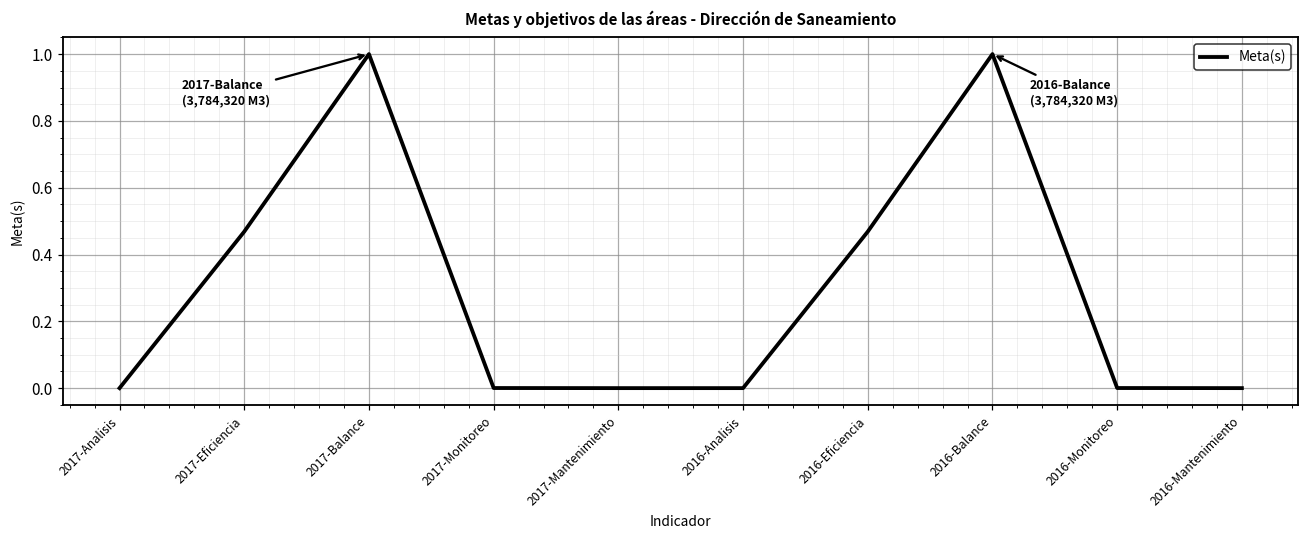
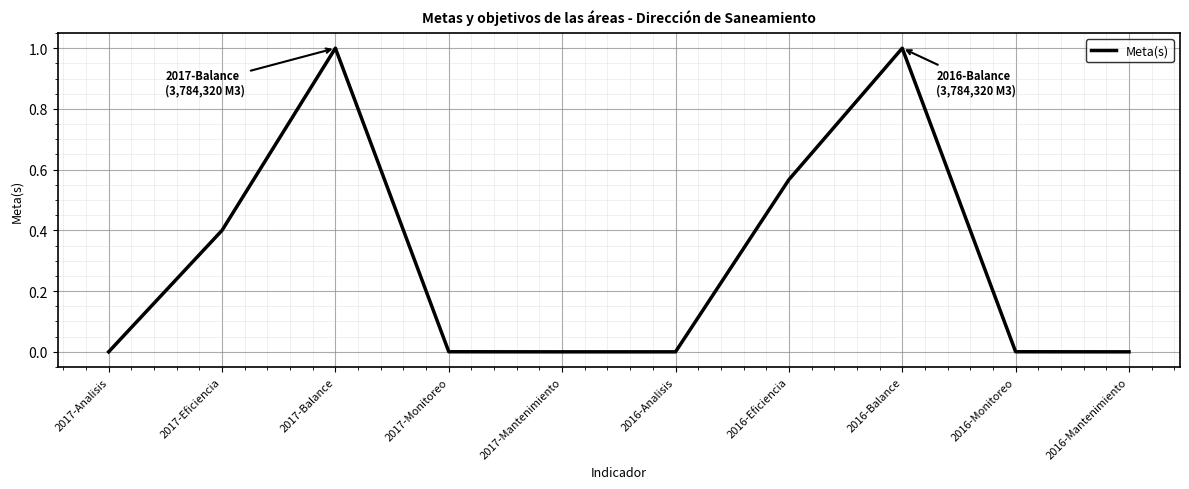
  {
    "2017-Analisis": 0.00,
-   "2017-Eficiencia": 0.47,
+   "2017-Eficiencia": 0.40,
    "2017-Monitoreo": 0.00,
    "2017-Mantenimiento": 0.00,
    "2016-Analisis": 0.00,
-   "2016-Eficiencia": 0.47,
+   "2016-Eficiencia": 0.57,
    "2016-Monitoreo": 0.00,
    "2016-Mantenimiento": 0.00
  }
